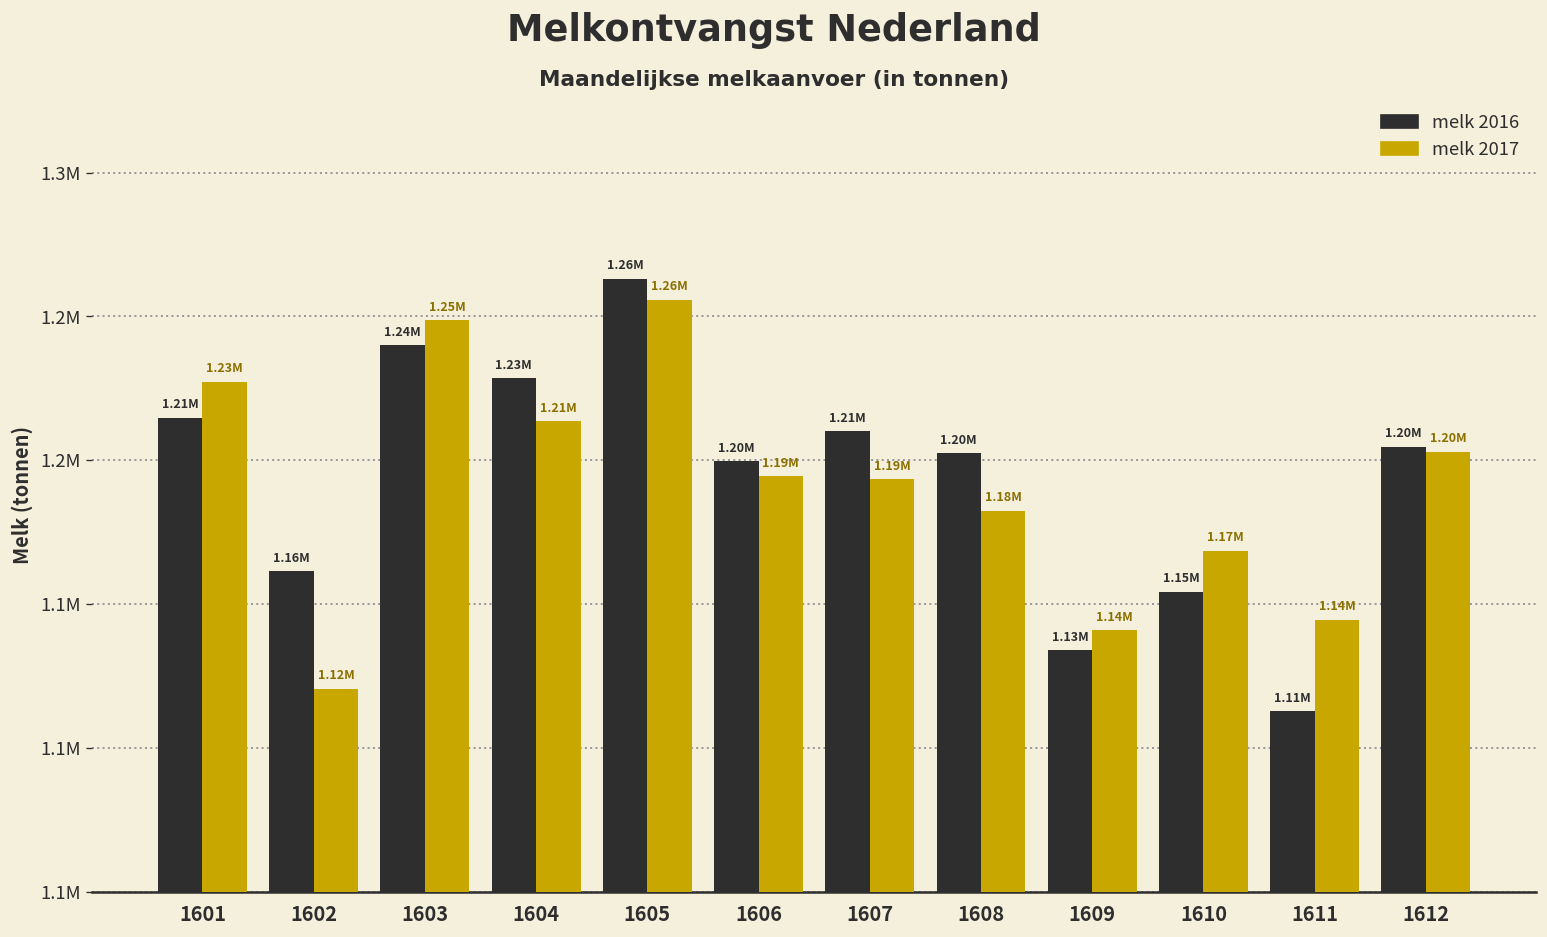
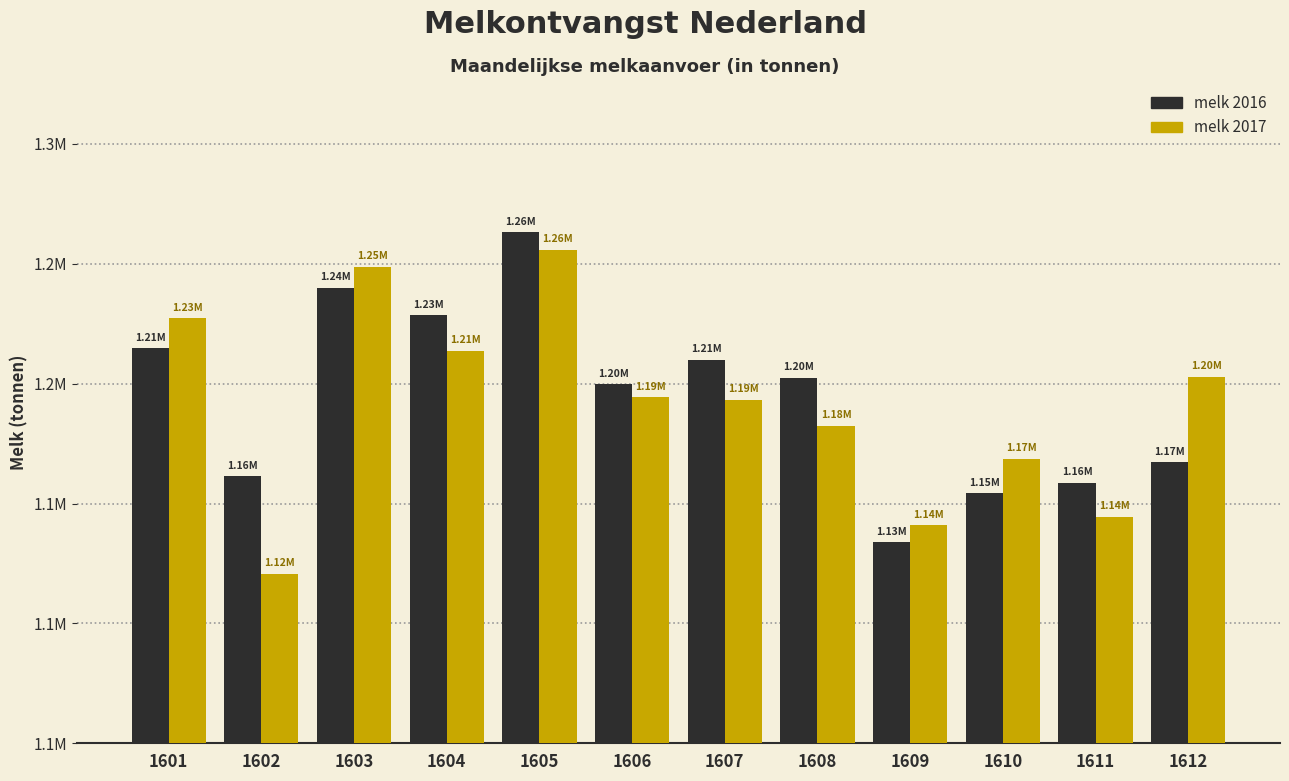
  {
    "melk 2016": {
      "1601": "1.21M",
      "1602": "1.16M",
      "1603": "1.24M",
      "1604": "1.23M",
      "1605": "1.26M",
      "1606": "1.20M",
      "1607": "1.21M",
      "1608": "1.20M",
      "1609": "1.13M",
      "1610": "1.15M",
-     "1611": "1.11M",
-     "1612": "1.20M"
+     "1611": "1.16M",
+     "1612": "1.17M"
    },
    "melk 2017": {
      "1601": "1.23M",
      "1602": "1.12M",
      "1603": "1.25M",
      "1604": "1.21M",
      "1605": "1.26M",
      "1606": "1.19M",
      "1607": "1.19M",
      "1608": "1.18M",
      "1609": "1.14M",
      "1610": "1.17M",
      "1611": "1.14M",
      "1612": "1.20M"
    }
  }
